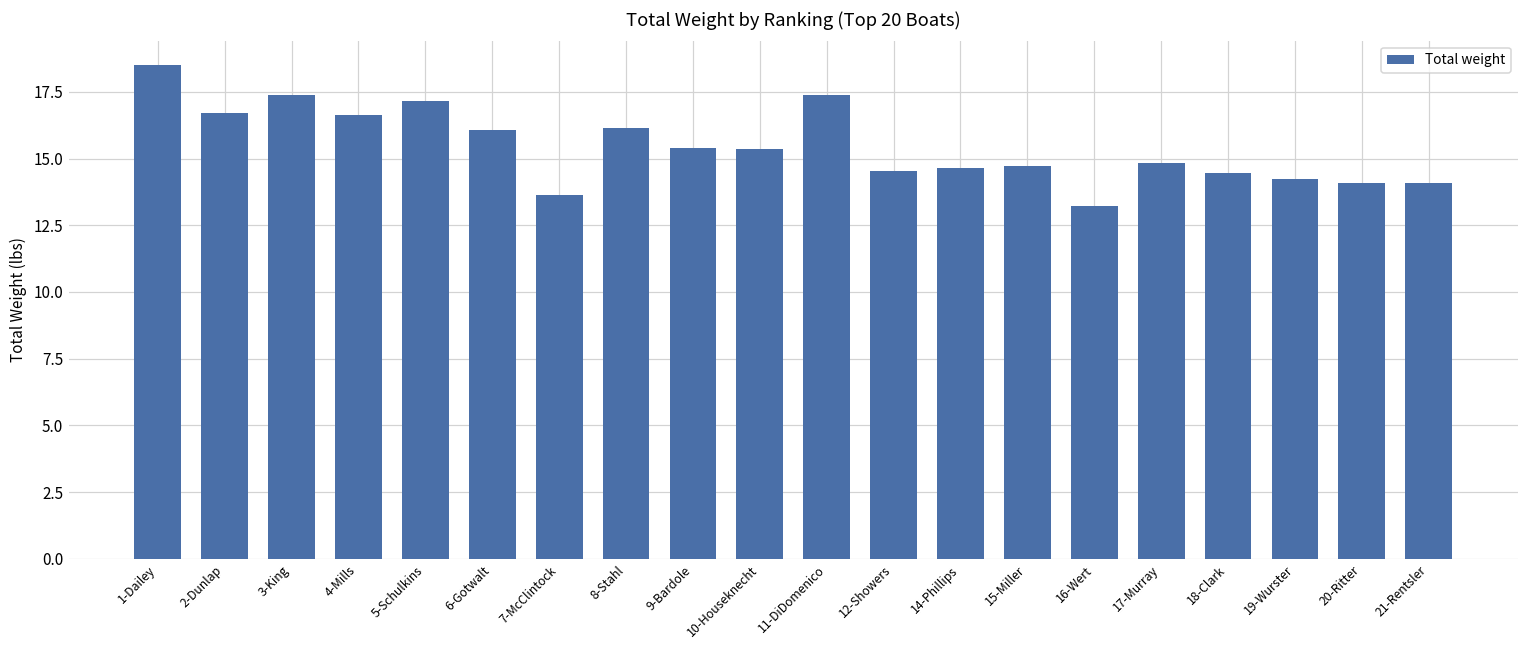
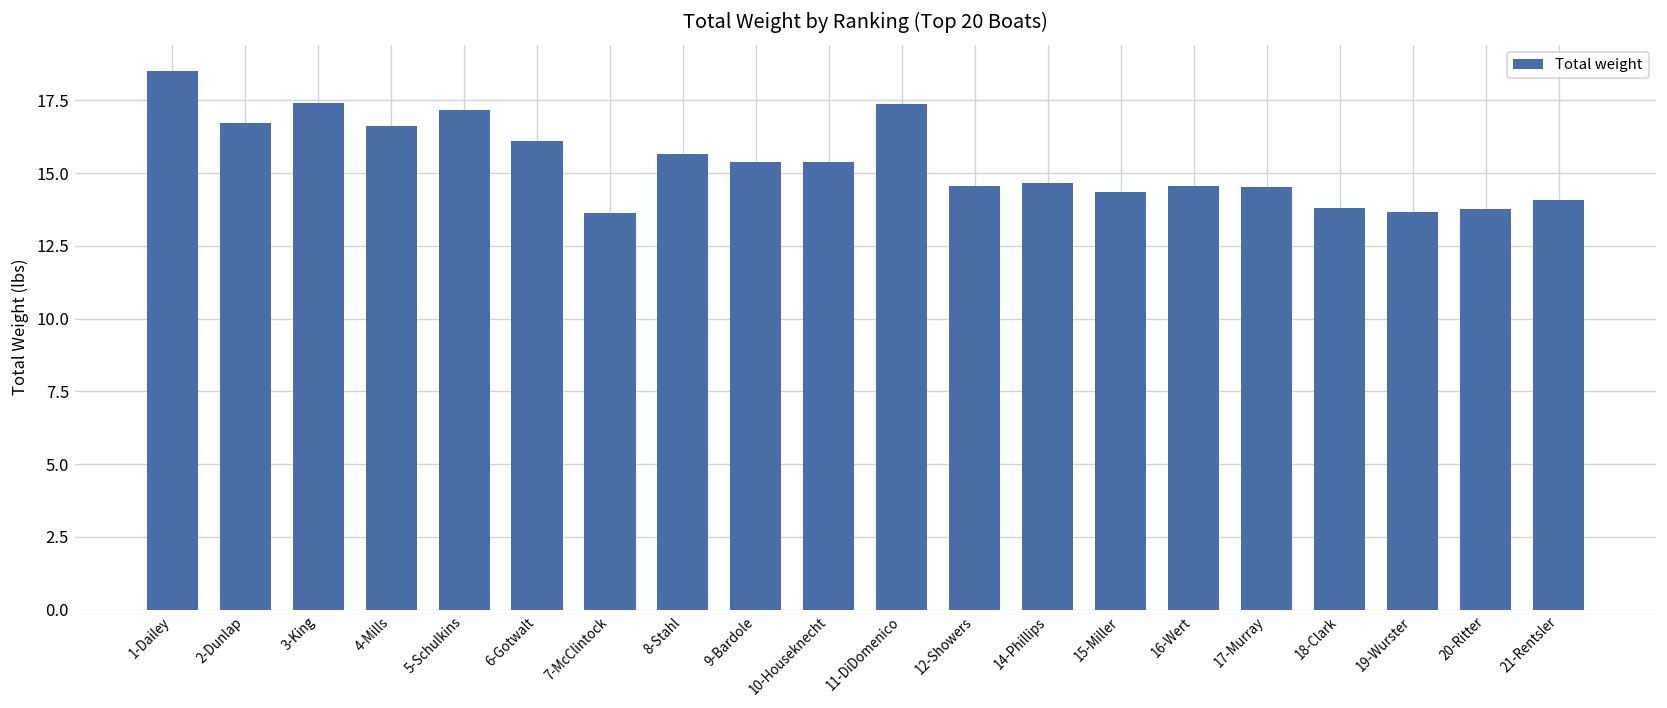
  {
    "1-Dailey": 18.5,
    "2-Dunlap": 16.7,
    "3-King": 17.4,
    "4-Mills": 16.6,
    "5-Schulkins": 17.2,
    "6-Gotwalt": 16.1,
    "7-McClintock": 13.6,
-   "8-Stahl": 16.1,
+   "8-Stahl": 15.6,
    "9-Bardole": 15.4,
    "10-Houseknecht": 15.4,
    "11-DiDomenico": 17.4,
    "12-Showers": 14.5,
    "14-Phillips": 14.7,
-   "15-Miller": 14.7,
-   "16-Wert": 13.2,
-   "17-Murray": 14.9,
-   "18-Clark": 14.5,
-   "19-Wurster": 14.2,
-   "20-Ritter": 14.1,
+   "15-Miller": 14.4,
+   "16-Wert": 14.6,
+   "17-Murray": 14.5,
+   "18-Clark": 13.8,
+   "19-Wurster": 13.7,
+   "20-Ritter": 13.8,
    "21-Rentsler": 14.1
  }
